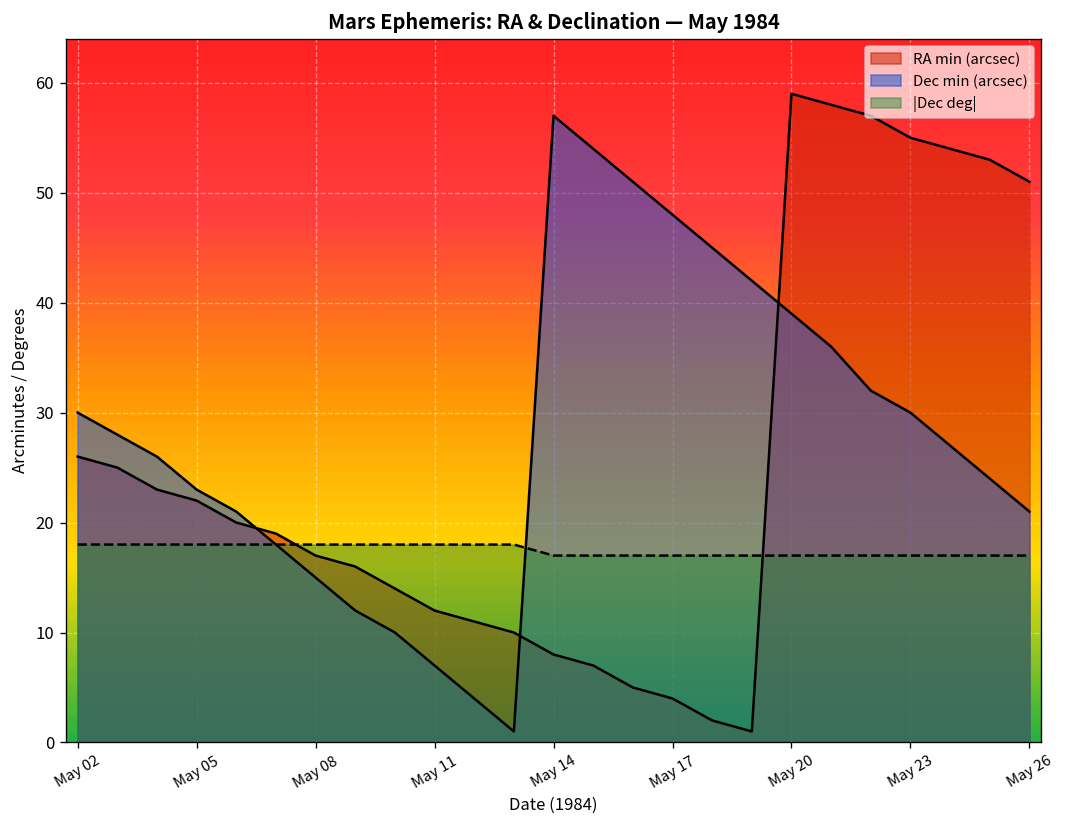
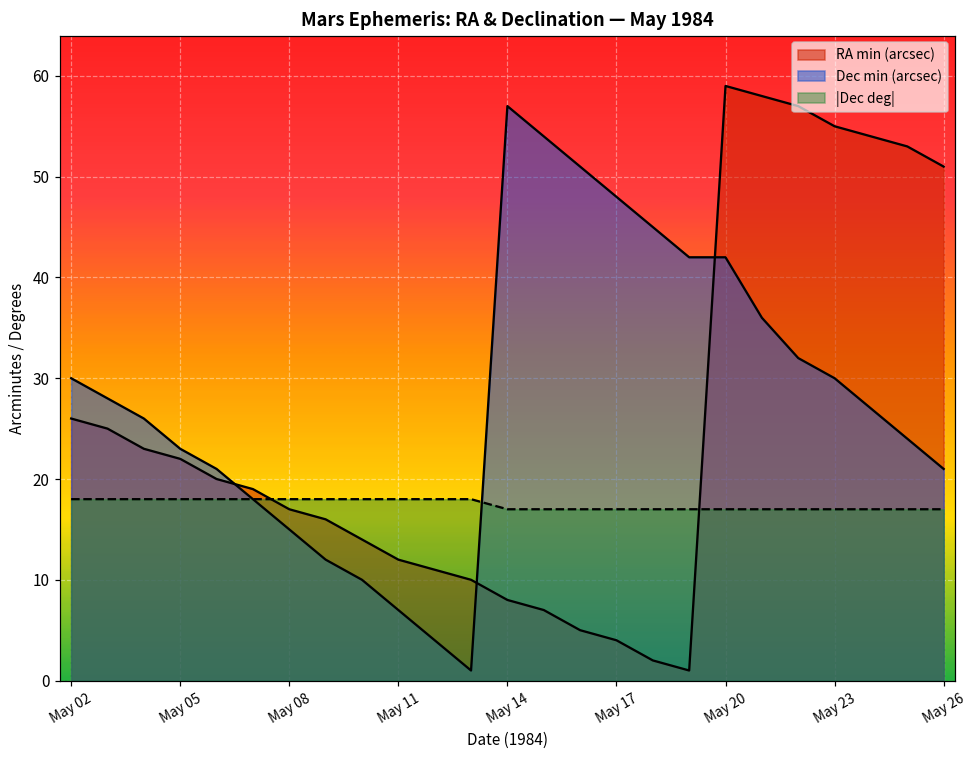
  {
    "RA min (arcsec)": {
      "May 02": 26,
      "May 05": 22,
      "May 08": 17,
      "May 11": 12,
      "May 14": 8,
      "May 17": 4,
      "May 20": 59,
      "May 23": 55,
      "May 26": 51
    },
    "Dec min (arcsec)": {
      "May 02": 30,
      "May 05": 23,
      "May 08": 15,
      "May 11": 7,
      "May 14": 57,
      "May 17": 48,
-     "May 20": 39,
+     "May 20": 42,
      "May 23": 30,
      "May 26": 21
    },
    "|Dec deg|": {
      "May 02": 18,
      "May 05": 18,
      "May 08": 18,
      "May 11": 18,
      "May 14": 17,
      "May 17": 17,
      "May 20": 17,
      "May 23": 17,
      "May 26": 17
    }
  }
